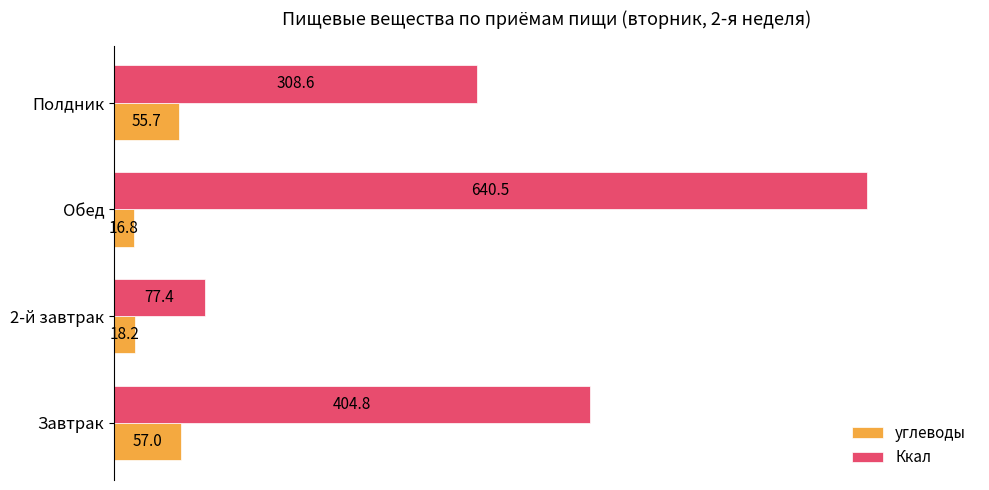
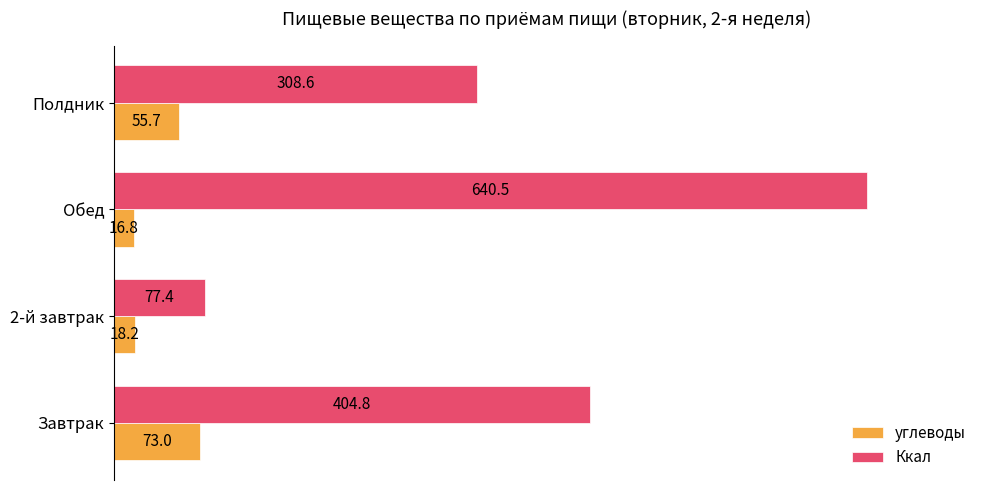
  {
    "углеводы": {
      "Полдник": 55.7,
      "Обед": 16.8,
      "2-й завтрак": 18.2,
-     "Завтрак": 57.0
+     "Завтрак": 73.0
    },
    "Ккал": {
      "Полдник": 308.6,
      "Обед": 640.5,
      "2-й завтрак": 77.4,
      "Завтрак": 404.8
    }
  }
